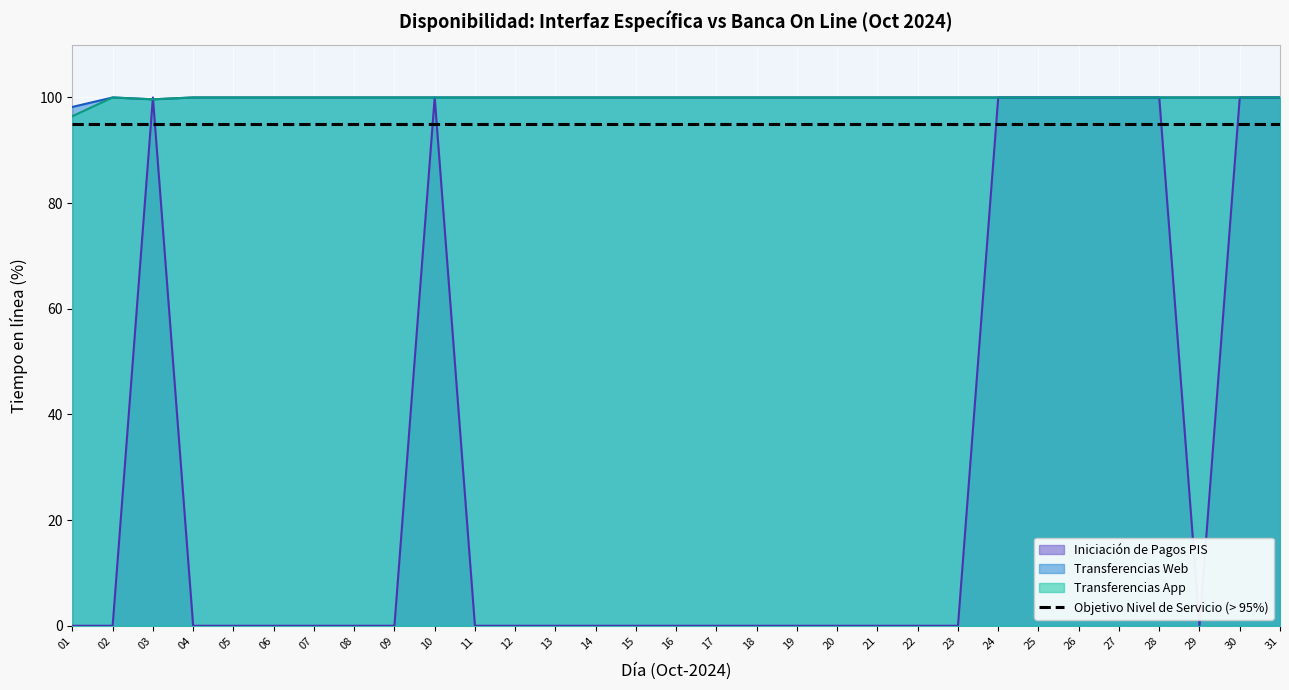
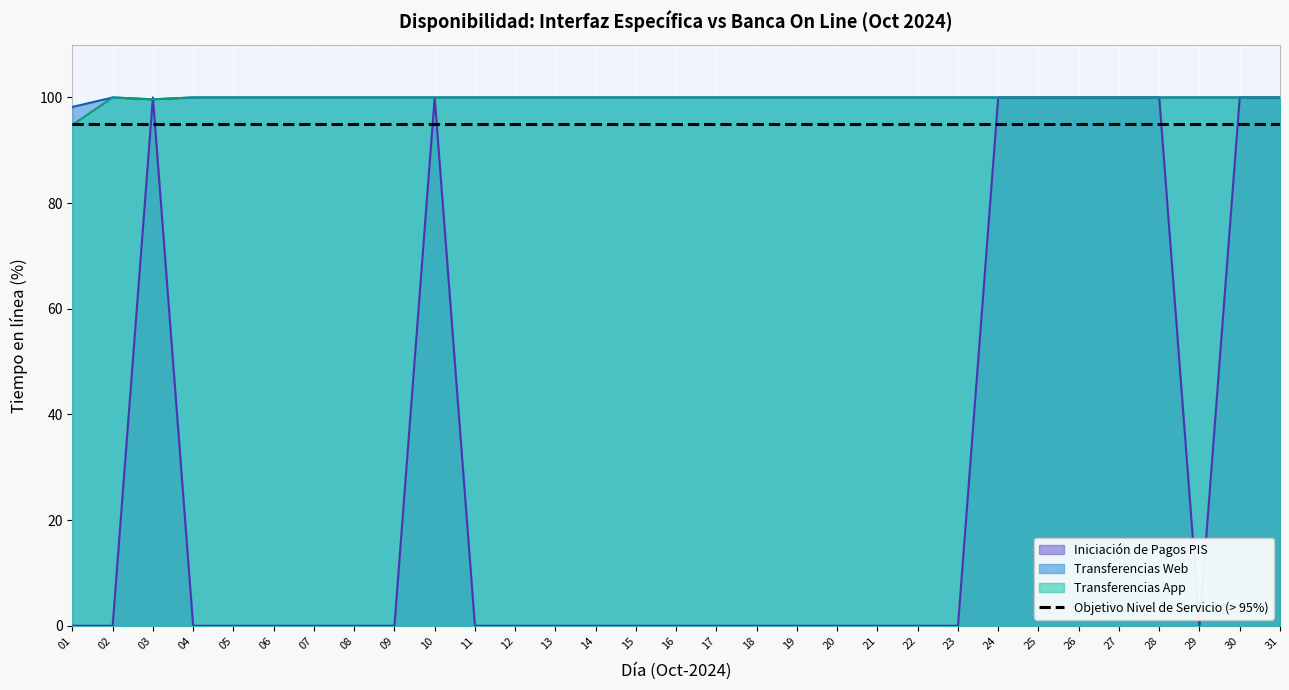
  {
    "Iniciación de Pagos PIS": {
      "01": 0,
      "02": 0,
      "04": 0,
      "05": 0,
      "06": 0,
      "07": 0,
      "08": 0,
      "09": 0,
      "11": 0,
      "12": 0,
      "13": 0,
      "14": 0,
      "15": 0,
      "16": 0,
      "17": 0,
      "18": 0,
      "19": 0,
      "20": 0,
      "21": 0,
      "22": 0,
      "23": 0,
      "29": 0
    },
    "Transferencias Web": {
      "01": 98
    },
    "Transferencias App": {
-     "01": 96
+     "01": 95
    }
  }
